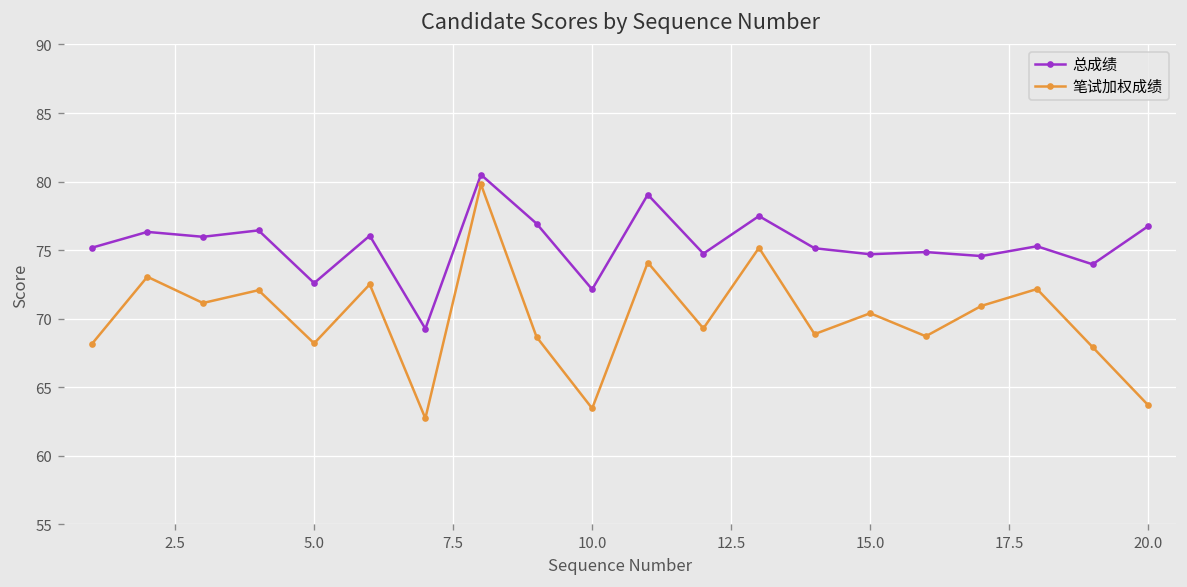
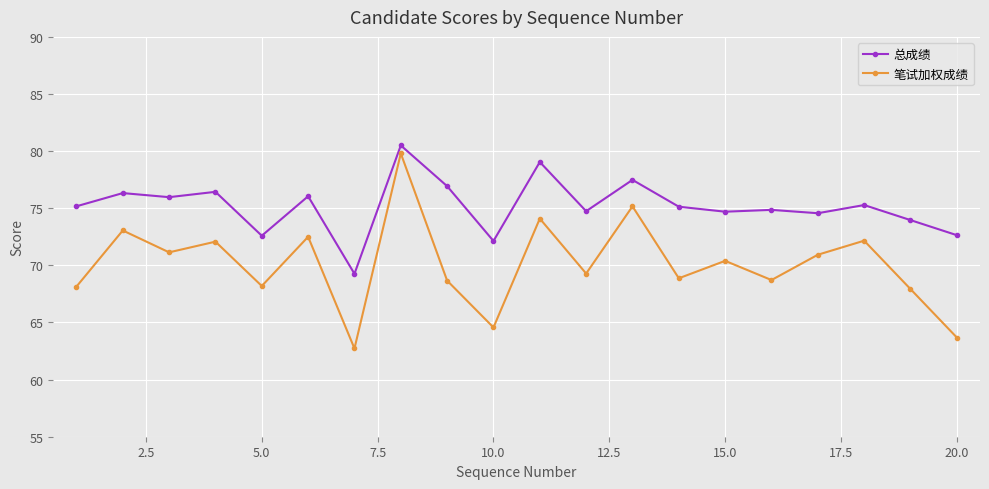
  {
    "总成绩": {
      "5.0": 72.6,
      "10.0": 72.1,
      "15.0": 74.7,
-     "20.0": 76.7
+     "20.0": 72.6
    },
    "笔试加权成绩": {
      "5.0": 68.2,
-     "10.0": 63.4,
+     "10.0": 64.6,
      "15.0": 70.4,
      "20.0": 63.7
    }
  }
